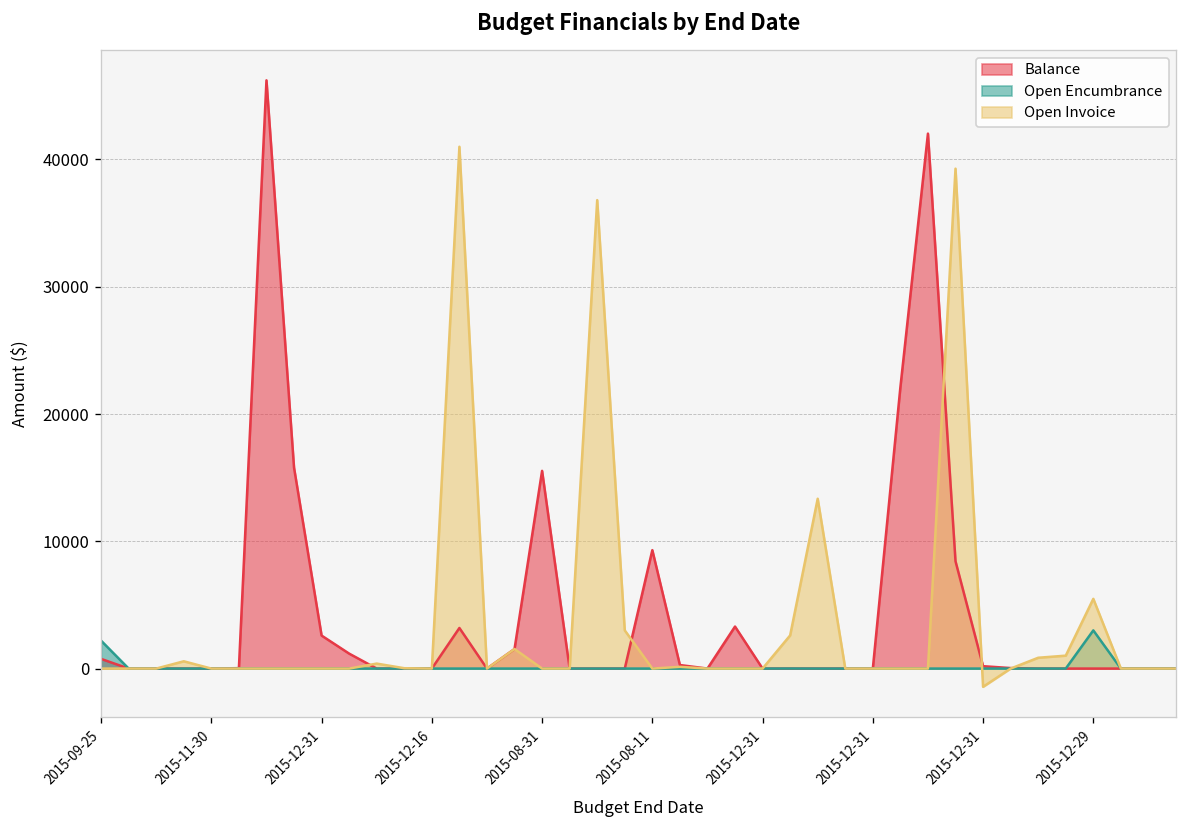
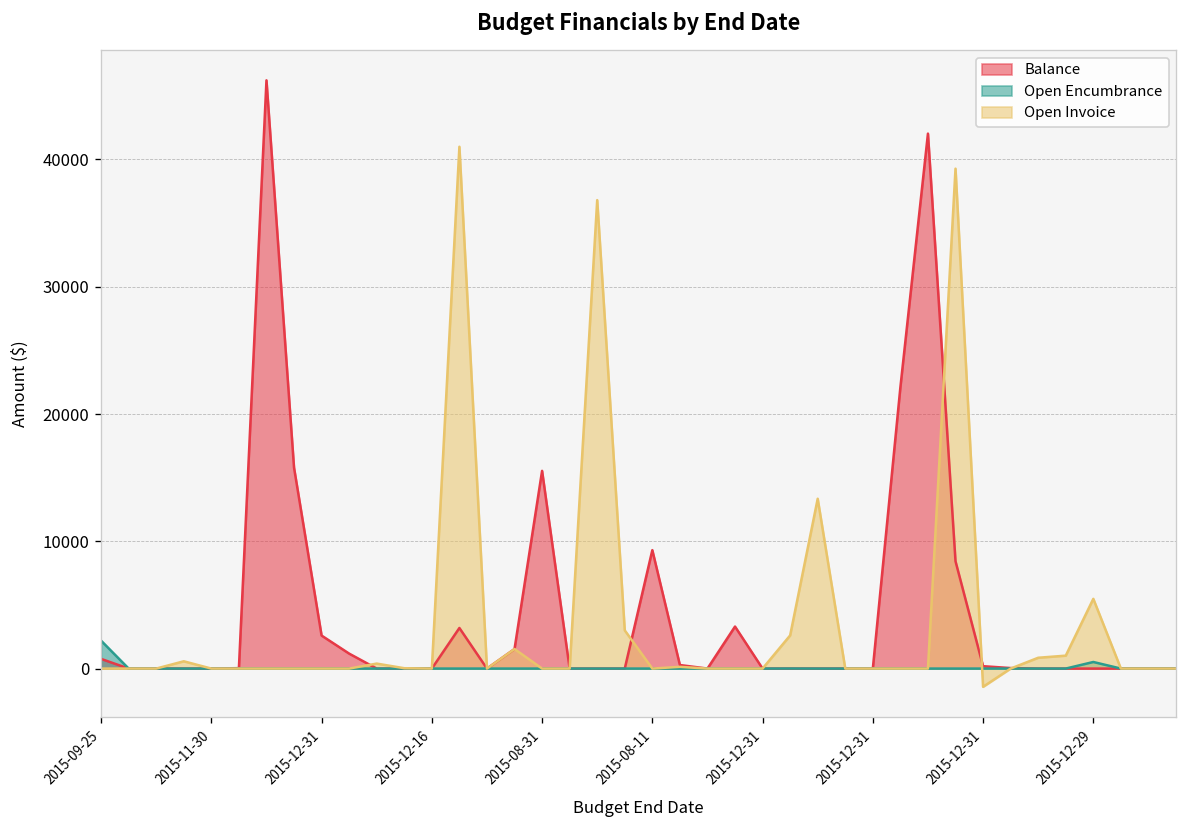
  {
    "Balance": {
      "2015-09-25": 800,
      "2015-08-11": 9300,
      "2015-12-29": 0
    },
    "Open Encumbrance": {
      "2015-09-25": 2200,
-     "2015-12-29": 3000
+     "2015-12-29": 500
    }
  }
